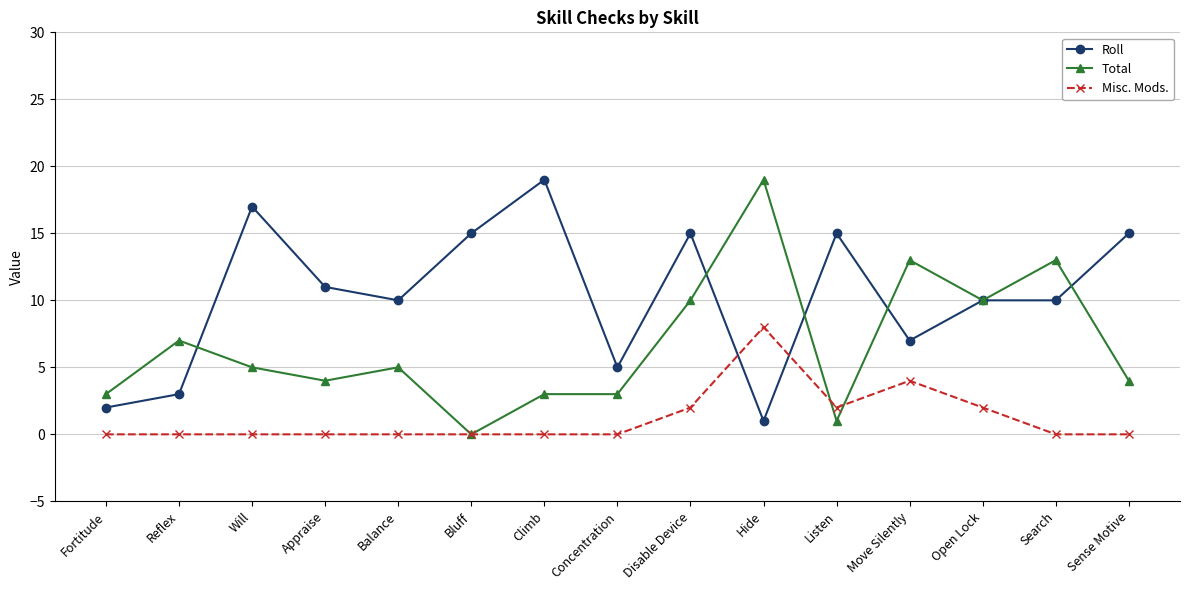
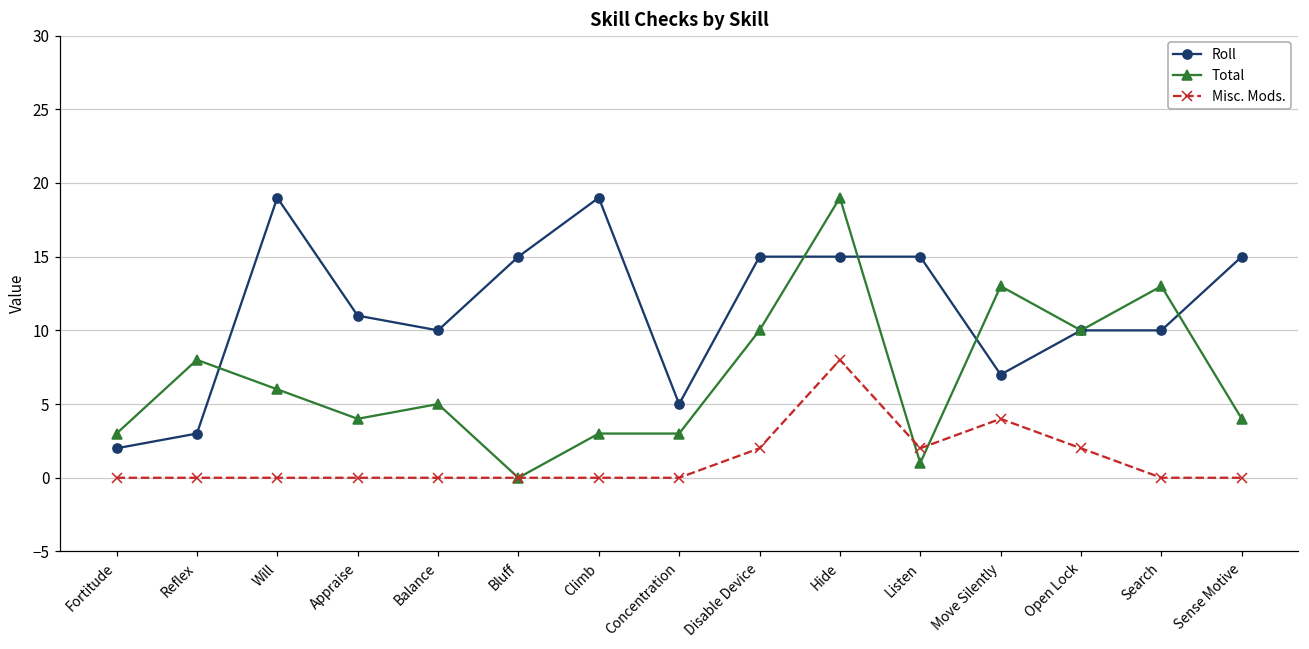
  {
    "Roll": {
      "Fortitude": 2,
      "Reflex": 3,
-     "Will": 17,
+     "Will": 19,
      "Appraise": 11,
      "Balance": 10,
      "Bluff": 15,
      "Climb": 19,
      "Concentration": 5,
      "Disable Device": 15,
-     "Hide": 1,
+     "Hide": 15,
      "Listen": 15,
      "Move Silently": 7,
      "Search": 10,
      "Sense Motive": 15
    },
    "Total": {
      "Fortitude": 3,
-     "Reflex": 7,
-     "Will": 5,
+     "Reflex": 8,
+     "Will": 6,
      "Appraise": 4,
      "Balance": 5,
      "Climb": 3,
      "Concentration": 3,
      "Disable Device": 10,
      "Hide": 19,
      "Listen": 1,
      "Move Silently": 13,
      "Search": 13,
      "Sense Motive": 4
    },
    "Misc. Mods.": {
      "Fortitude": 0,
      "Reflex": 0,
      "Will": 0,
      "Appraise": 0,
      "Balance": 0,
      "Climb": 0,
      "Concentration": 0,
      "Disable Device": 2,
      "Hide": 8,
      "Listen": 2,
      "Move Silently": 4,
      "Open Lock": 2,
      "Search": 0,
      "Sense Motive": 0
    }
  }
